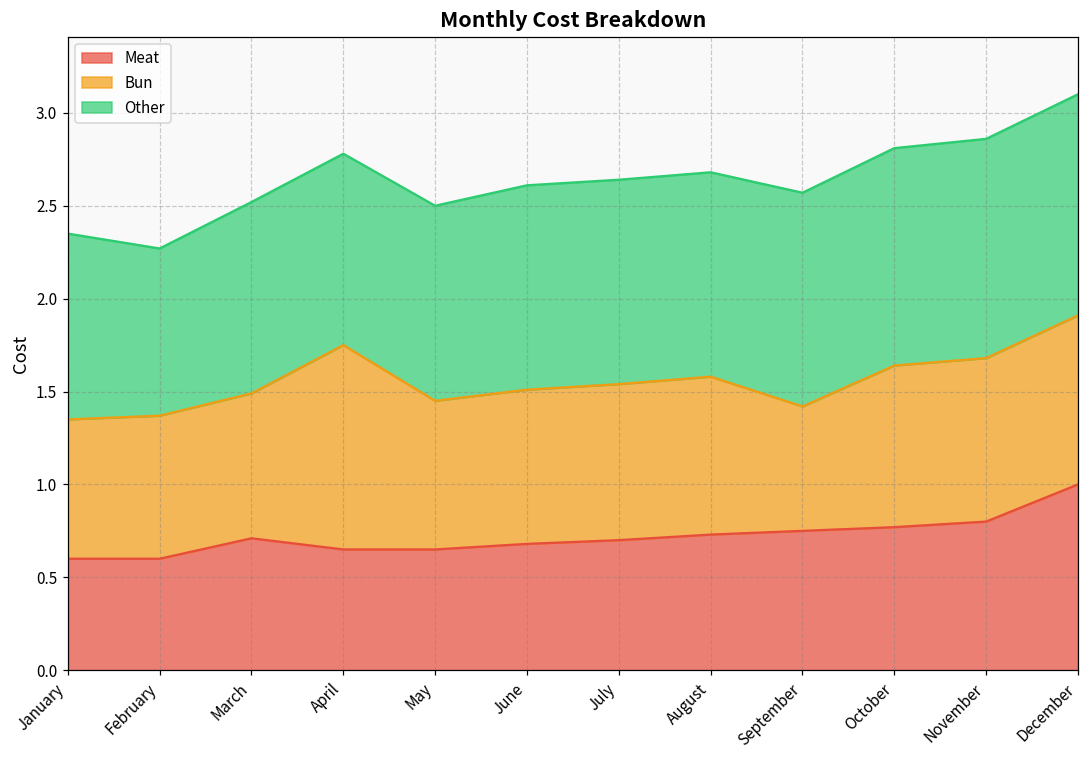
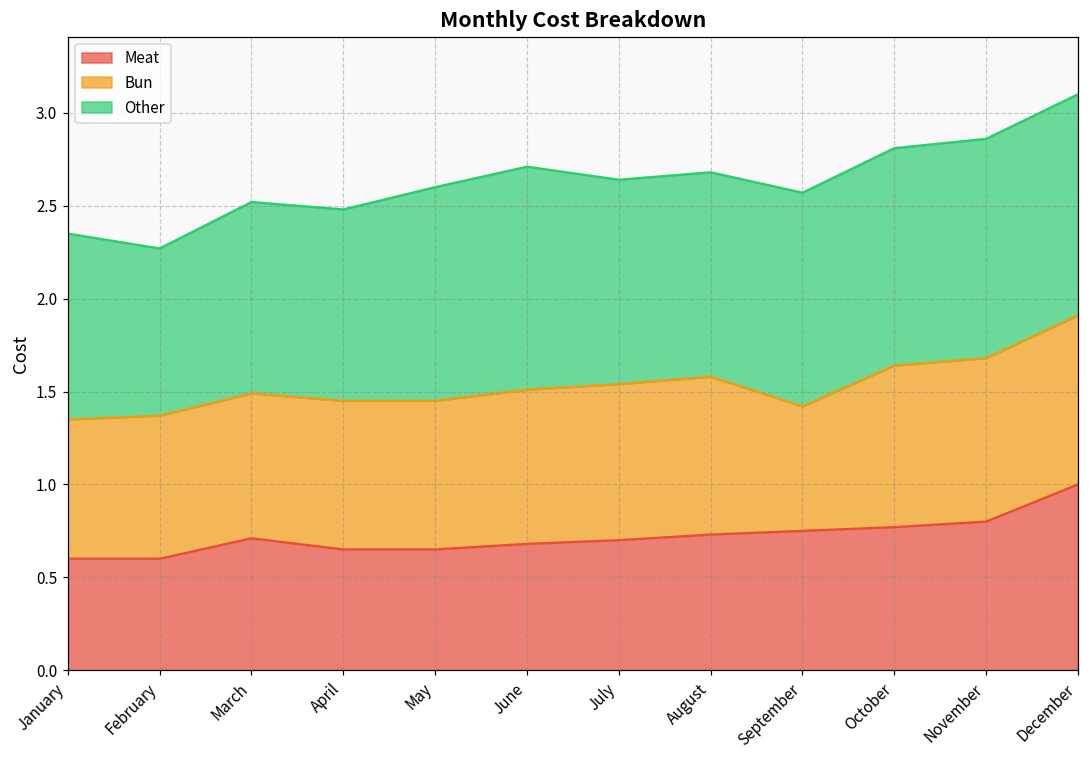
  {
    "Meat": {
      "January": 0.60,
      "February": 0.60,
      "March": 0.71,
      "April": 0.65,
      "May": 0.65,
      "June": 0.68,
      "July": 0.70,
      "August": 0.73,
      "September": 0.75,
      "October": 0.77,
      "November": 0.80,
      "December": 1.00
    },
    "Bun": {
      "January": 0.75,
      "February": 0.77,
      "March": 0.78,
-     "April": 1.1,
+     "April": 0.8,
      "May": 0.8,
      "June": 0.83,
      "July": 0.84,
      "August": 0.85,
      "September": 0.67,
      "October": 0.87,
      "November": 0.88,
      "December": 0.9
    },
    "Other": {
      "January": 1.00,
      "February": 0.90,
      "March": 1.03,
      "April": 1.03,
-     "May": 1.05,
-     "June": 1.1,
+     "May": 1.15,
+     "June": 1.2,
      "July": 1.10,
      "August": 1.10,
      "September": 1.15,
      "October": 1.17,
      "November": 1.18,
      "December": 1.19
    }
  }
